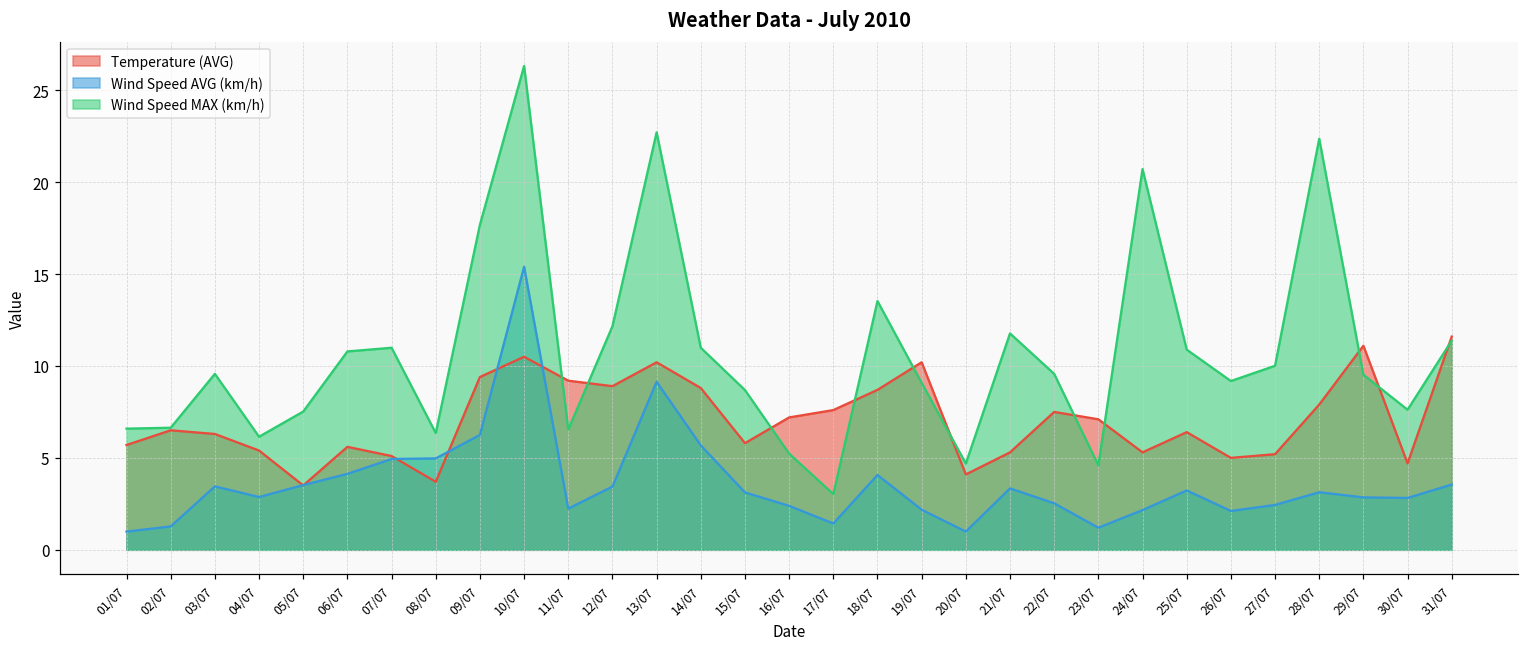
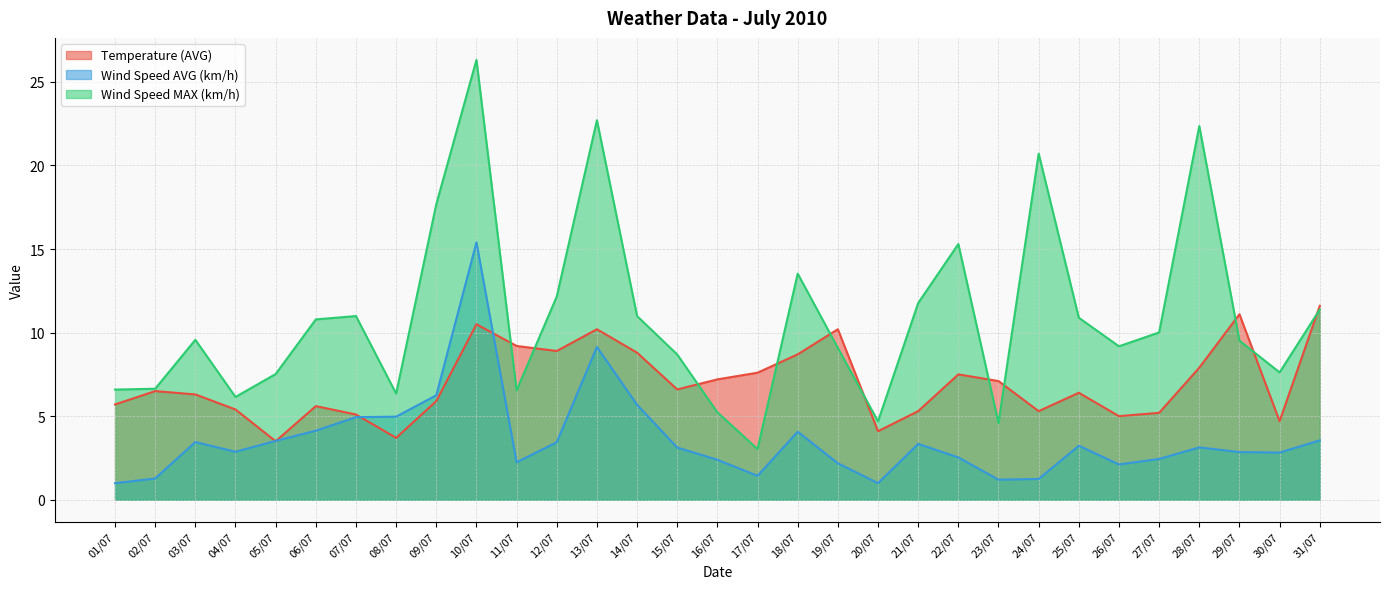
  {
    "Temperature (AVG)": {
      "01/07": 5.7,
      "03/07": 6.3,
      "04/07": 5.4,
      "06/07": 5.6,
      "07/07": 5.1,
      "08/07": 3.7,
-     "09/07": 9.4,
+     "09/07": 5.9,
      "10/07": 10.5,
      "11/07": 9.2,
      "12/07": 8.9,
      "13/07": 10.2,
      "14/07": 8.8,
-     "15/07": 5.8,
+     "15/07": 6.6,
      "16/07": 7.2,
      "17/07": 7.6,
      "18/07": 8.7,
      "19/07": 10.2,
      "20/07": 4.1,
      "21/07": 5.3,
      "22/07": 7.5,
      "23/07": 7.1,
      "24/07": 5.3,
      "25/07": 6.4,
      "26/07": 5.0,
      "27/07": 5.2,
      "28/07": 7.9,
      "29/07": 11.1,
      "30/07": 4.7,
      "31/07": 11.6
    },
    "Wind Speed AVG (km/h)": {
      "01/07": 1.0,
      "02/07": 1.3,
      "03/07": 3.5,
      "04/07": 2.9,
      "06/07": 4.1,
      "07/07": 4.9,
      "08/07": 5.0,
      "09/07": 6.3,
      "10/07": 15.4,
      "11/07": 2.2,
      "12/07": 3.4,
      "13/07": 9.1,
      "14/07": 5.7,
      "15/07": 3.1,
      "16/07": 2.4,
      "17/07": 1.4,
      "18/07": 4.1,
      "19/07": 2.2,
      "20/07": 1.0,
      "21/07": 3.3,
      "22/07": 2.5,
      "23/07": 1.2,
-     "24/07": 2.2,
+     "24/07": 1.2,
      "25/07": 3.2,
      "26/07": 2.1,
      "27/07": 2.4,
      "28/07": 3.1,
      "29/07": 2.9,
      "30/07": 2.8,
      "31/07": 3.6
    },
    "Wind Speed MAX (km/h)": {
      "01/07": 6.6,
      "03/07": 9.6,
      "04/07": 6.2,
      "05/07": 7.5,
      "06/07": 10.8,
      "07/07": 11.0,
      "08/07": 6.4,
      "09/07": 17.7,
      "10/07": 26.3,
      "11/07": 6.5,
      "12/07": 12.2,
      "13/07": 22.7,
      "14/07": 11.0,
      "15/07": 8.7,
      "16/07": 5.2,
      "17/07": 3.0,
      "18/07": 13.5,
      "19/07": 9.1,
      "20/07": 4.7,
      "21/07": 11.8,
-     "22/07": 9.6,
+     "22/07": 15.3,
      "23/07": 4.6,
      "24/07": 20.7,
      "25/07": 10.9,
      "26/07": 9.2,
      "27/07": 10.0,
      "28/07": 22.4,
      "29/07": 9.5,
      "30/07": 7.6,
      "31/07": 11.4
    }
  }
